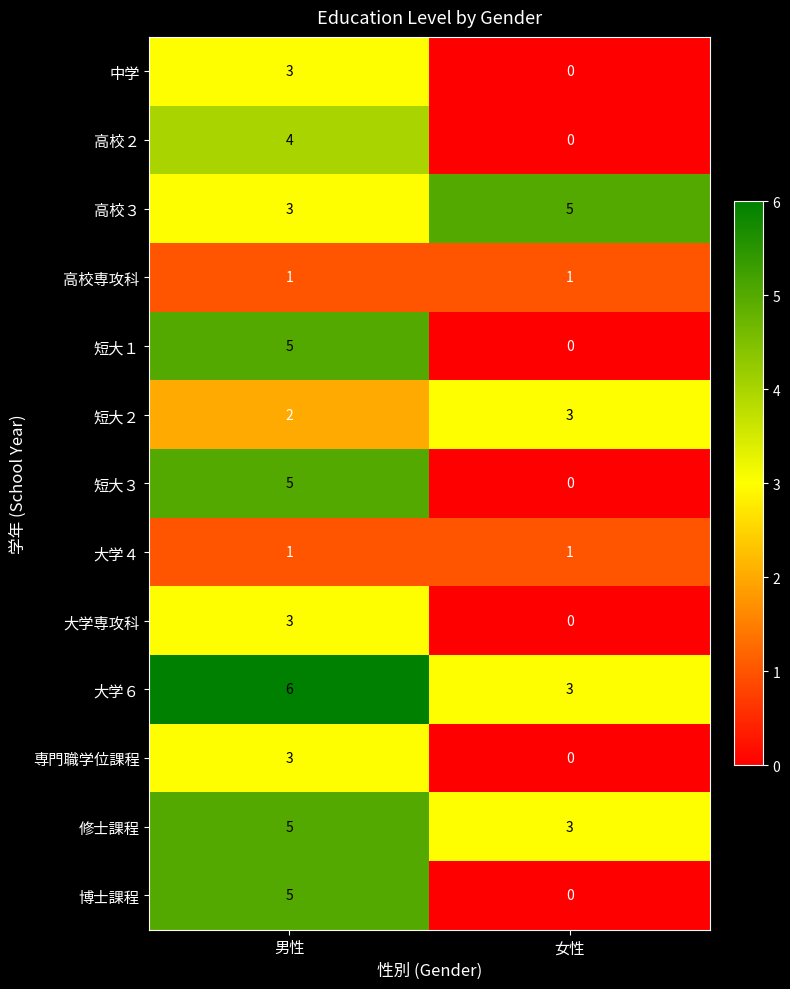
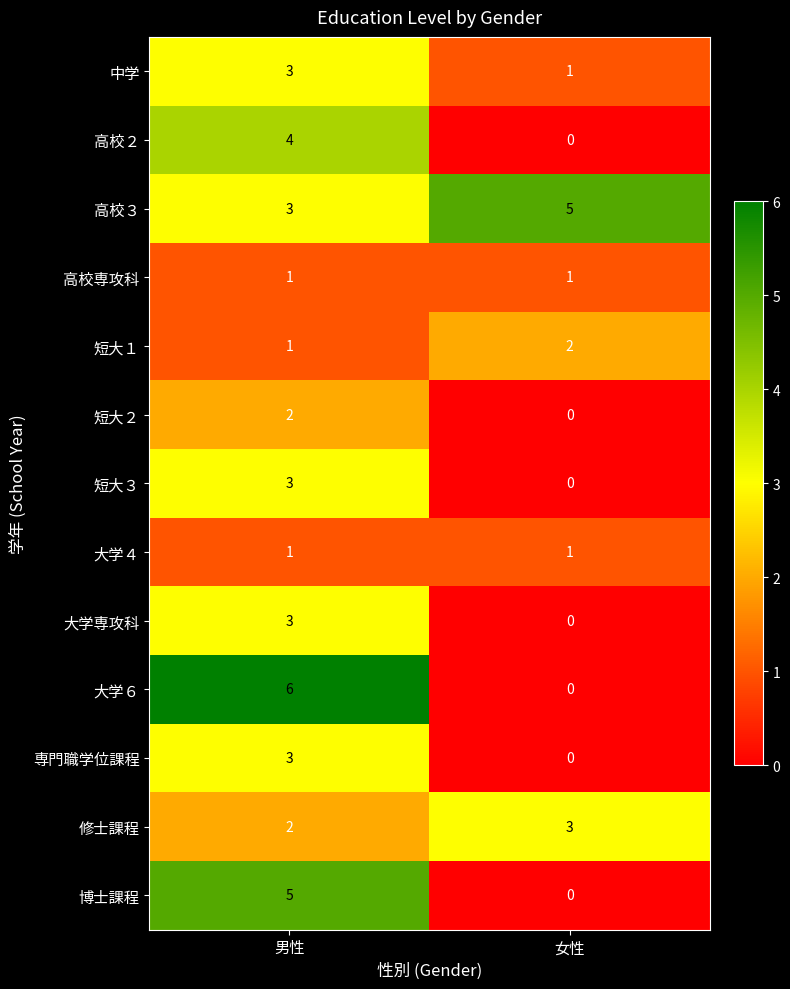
  {
    "中学": {
      "男性": 3,
-     "女性": 0
+     "女性": 1
    },
    "高校２": {
      "男性": 4,
      "女性": 0
    },
    "高校３": {
      "男性": 3,
      "女性": 5
    },
    "高校専攻科": {
      "男性": 1,
      "女性": 1
    },
    "短大１": {
-     "男性": 5,
-     "女性": 0
+     "男性": 1,
+     "女性": 2
    },
    "短大２": {
      "男性": 2,
-     "女性": 3
+     "女性": 0
    },
    "短大３": {
-     "男性": 5,
+     "男性": 3,
      "女性": 0
    },
    "大学４": {
      "男性": 1,
      "女性": 1
    },
    "大学専攻科": {
      "男性": 3,
      "女性": 0
    },
    "大学６": {
      "男性": 6,
-     "女性": 3
+     "女性": 0
    },
    "専門職学位課程": {
      "男性": 3,
      "女性": 0
    },
    "修士課程": {
-     "男性": 5,
+     "男性": 2,
      "女性": 3
    },
    "博士課程": {
      "男性": 5,
      "女性": 0
    }
  }
